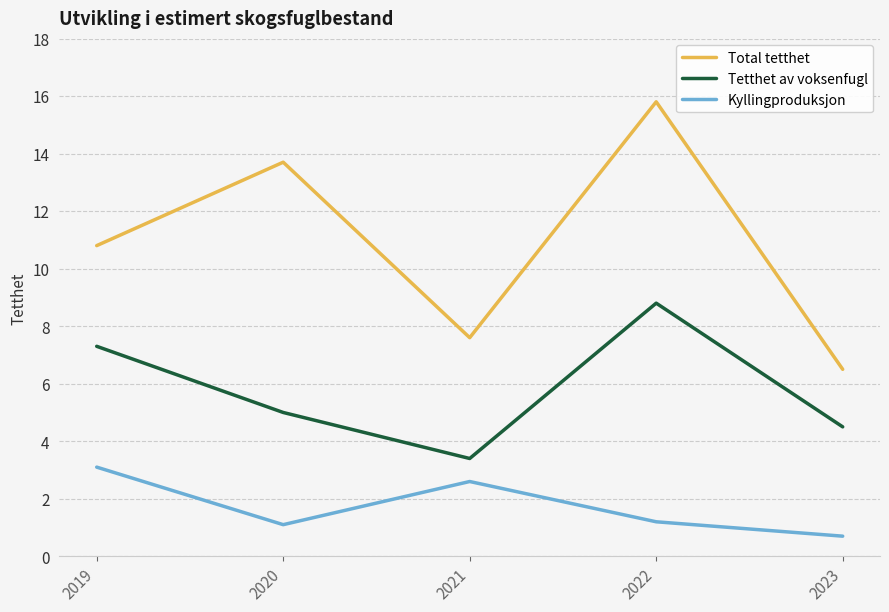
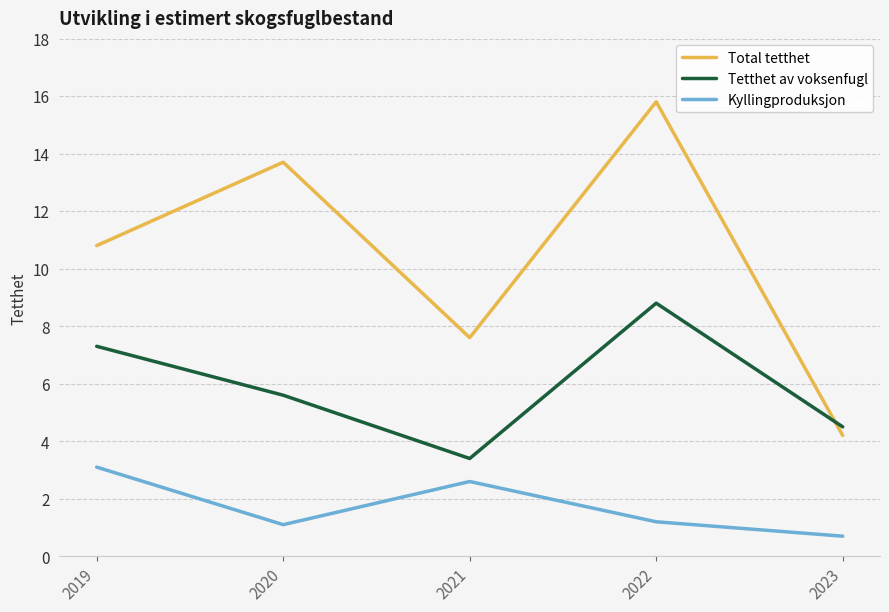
  {
    "Total tetthet": {
      "2019": 10.8,
      "2020": 13.7,
      "2021": 7.6,
      "2022": 15.8,
-     "2023": 6.5
+     "2023": 4.2
    },
    "Tetthet av voksenfugl": {
      "2019": 7.3,
-     "2020": 5.0,
+     "2020": 5.6,
      "2021": 3.4,
      "2022": 8.8,
      "2023": 4.5
    },
    "Kyllingproduksjon": {
      "2019": 3.1,
      "2020": 1.1,
      "2021": 2.6,
      "2022": 1.2,
      "2023": 0.7
    }
  }
